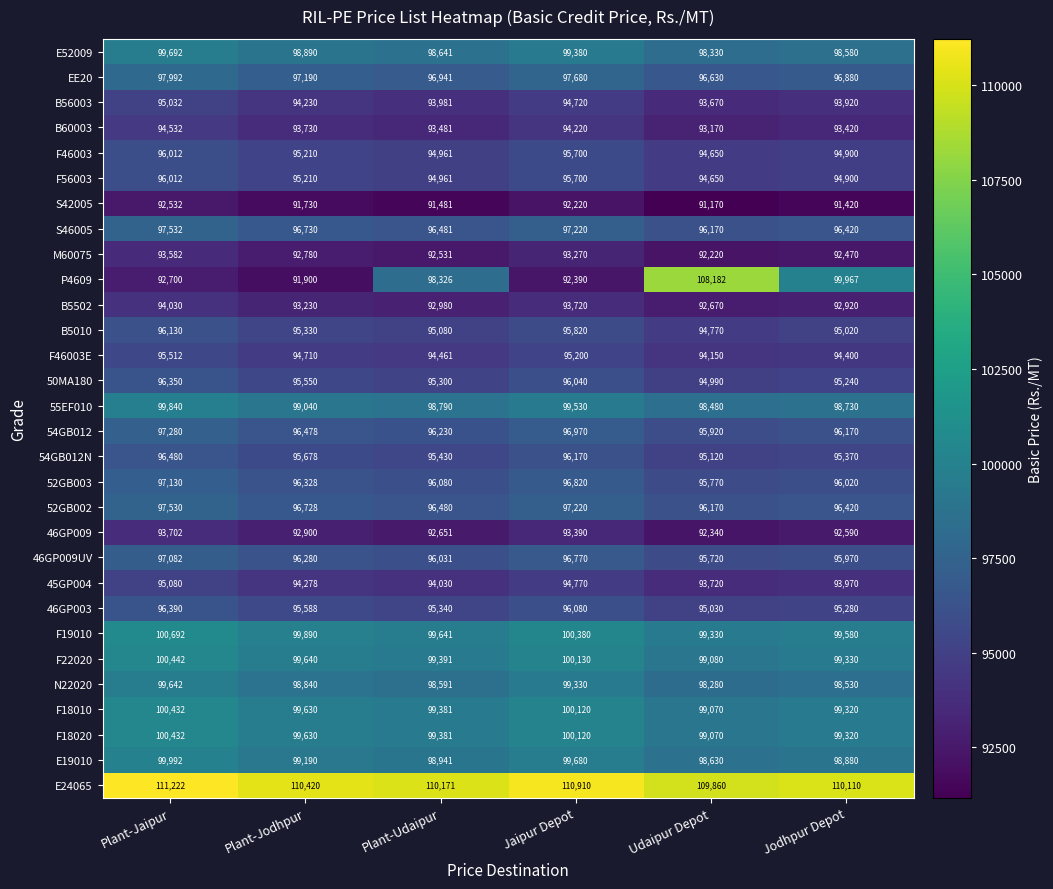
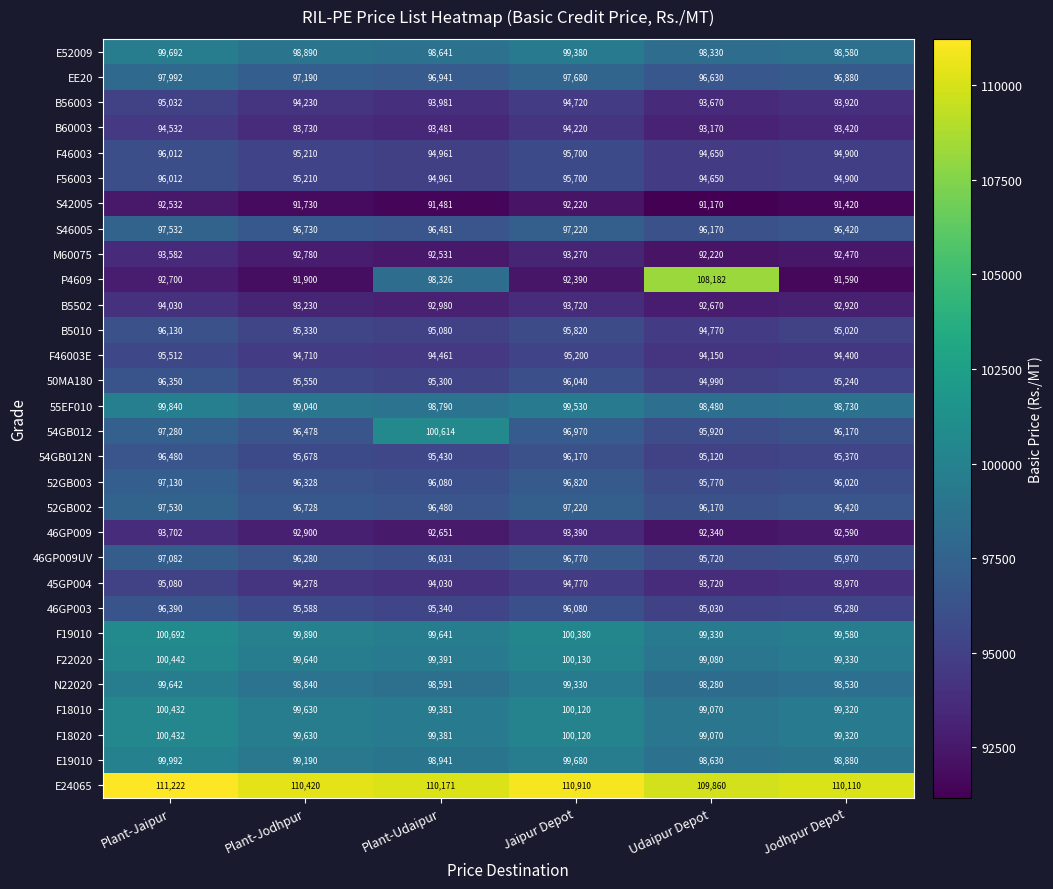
  {
    "E52009": {
      "Plant-Jaipur": "99,692",
      "Plant-Jodhpur": "98,890",
      "Plant-Udaipur": "98,641",
      "Jaipur Depot": "99,380",
      "Udaipur Depot": "98,330",
      "Jodhpur Depot": "98,580"
    },
    "EE20": {
      "Plant-Jaipur": "97,992",
      "Plant-Jodhpur": "97,190",
      "Plant-Udaipur": "96,941",
      "Jaipur Depot": "97,680",
      "Udaipur Depot": "96,630",
      "Jodhpur Depot": "96,880"
    },
    "B56003": {
      "Plant-Jaipur": "95,032",
      "Plant-Jodhpur": "94,230",
      "Plant-Udaipur": "93,981",
      "Jaipur Depot": "94,720",
      "Udaipur Depot": "93,670",
      "Jodhpur Depot": "93,920"
    },
    "B60003": {
      "Plant-Jaipur": "94,532",
      "Plant-Jodhpur": "93,730",
      "Plant-Udaipur": "93,481",
      "Jaipur Depot": "94,220",
      "Udaipur Depot": "93,170",
      "Jodhpur Depot": "93,420"
    },
    "F46003": {
      "Plant-Jaipur": "96,012",
      "Plant-Jodhpur": "95,210",
      "Plant-Udaipur": "94,961",
      "Jaipur Depot": "95,700",
      "Udaipur Depot": "94,650",
      "Jodhpur Depot": "94,900"
    },
    "F56003": {
      "Plant-Jaipur": "96,012",
      "Plant-Jodhpur": "95,210",
      "Plant-Udaipur": "94,961",
      "Jaipur Depot": "95,700",
      "Udaipur Depot": "94,650",
      "Jodhpur Depot": "94,900"
    },
    "S42005": {
      "Plant-Jaipur": "92,532",
      "Plant-Jodhpur": "91,730",
      "Plant-Udaipur": "91,481",
      "Jaipur Depot": "92,220",
      "Udaipur Depot": "91,170",
      "Jodhpur Depot": "91,420"
    },
    "S46005": {
      "Plant-Jaipur": "97,532",
      "Plant-Jodhpur": "96,730",
      "Plant-Udaipur": "96,481",
      "Jaipur Depot": "97,220",
      "Udaipur Depot": "96,170",
      "Jodhpur Depot": "96,420"
    },
    "M60075": {
      "Plant-Jaipur": "93,582",
      "Plant-Jodhpur": "92,780",
      "Plant-Udaipur": "92,531",
      "Jaipur Depot": "93,270",
      "Udaipur Depot": "92,220",
      "Jodhpur Depot": "92,470"
    },
    "P4609": {
      "Plant-Jaipur": "92,700",
      "Plant-Jodhpur": "91,900",
      "Plant-Udaipur": "98,326",
      "Jaipur Depot": "92,390",
      "Udaipur Depot": "108,182",
-     "Jodhpur Depot": "99,967"
+     "Jodhpur Depot": "91,590"
    },
    "B5502": {
      "Plant-Jaipur": "94,030",
      "Plant-Jodhpur": "93,230",
      "Plant-Udaipur": "92,980",
      "Jaipur Depot": "93,720",
      "Udaipur Depot": "92,670",
      "Jodhpur Depot": "92,920"
    },
    "B5010": {
      "Plant-Jaipur": "96,130",
      "Plant-Jodhpur": "95,330",
      "Plant-Udaipur": "95,080",
      "Jaipur Depot": "95,820",
      "Udaipur Depot": "94,770",
      "Jodhpur Depot": "95,020"
    },
    "F46003E": {
      "Plant-Jaipur": "95,512",
      "Plant-Jodhpur": "94,710",
      "Plant-Udaipur": "94,461",
      "Jaipur Depot": "95,200",
      "Udaipur Depot": "94,150",
      "Jodhpur Depot": "94,400"
    },
    "50MA180": {
      "Plant-Jaipur": "96,350",
      "Plant-Jodhpur": "95,550",
      "Plant-Udaipur": "95,300",
      "Jaipur Depot": "96,040",
      "Udaipur Depot": "94,990",
      "Jodhpur Depot": "95,240"
    },
    "55EF010": {
      "Plant-Jaipur": "99,840",
      "Plant-Jodhpur": "99,040",
      "Plant-Udaipur": "98,790",
      "Jaipur Depot": "99,530",
      "Udaipur Depot": "98,480",
      "Jodhpur Depot": "98,730"
    },
    "54GB012": {
      "Plant-Jaipur": "97,280",
      "Plant-Jodhpur": "96,478",
-     "Plant-Udaipur": "96,230",
+     "Plant-Udaipur": "100,614",
      "Jaipur Depot": "96,970",
      "Udaipur Depot": "95,920",
      "Jodhpur Depot": "96,170"
    },
    "54GB012N": {
      "Plant-Jaipur": "96,480",
      "Plant-Jodhpur": "95,678",
      "Plant-Udaipur": "95,430",
      "Jaipur Depot": "96,170",
      "Udaipur Depot": "95,120",
      "Jodhpur Depot": "95,370"
    },
    "52GB003": {
      "Plant-Jaipur": "97,130",
      "Plant-Jodhpur": "96,328",
      "Plant-Udaipur": "96,080",
      "Jaipur Depot": "96,820",
      "Udaipur Depot": "95,770",
      "Jodhpur Depot": "96,020"
    },
    "52GB002": {
      "Plant-Jaipur": "97,530",
      "Plant-Jodhpur": "96,728",
      "Plant-Udaipur": "96,480",
      "Jaipur Depot": "97,220",
      "Udaipur Depot": "96,170",
      "Jodhpur Depot": "96,420"
    },
    "46GP009": {
      "Plant-Jaipur": "93,702",
      "Plant-Jodhpur": "92,900",
      "Plant-Udaipur": "92,651",
      "Jaipur Depot": "93,390",
      "Udaipur Depot": "92,340",
      "Jodhpur Depot": "92,590"
    },
    "46GP009UV": {
      "Plant-Jaipur": "97,082",
      "Plant-Jodhpur": "96,280",
      "Plant-Udaipur": "96,031",
      "Jaipur Depot": "96,770",
      "Udaipur Depot": "95,720",
      "Jodhpur Depot": "95,970"
    },
    "45GP004": {
      "Plant-Jaipur": "95,080",
      "Plant-Jodhpur": "94,278",
      "Plant-Udaipur": "94,030",
      "Jaipur Depot": "94,770",
      "Udaipur Depot": "93,720",
      "Jodhpur Depot": "93,970"
    },
    "46GP003": {
      "Plant-Jaipur": "96,390",
      "Plant-Jodhpur": "95,588",
      "Plant-Udaipur": "95,340",
      "Jaipur Depot": "96,080",
      "Udaipur Depot": "95,030",
      "Jodhpur Depot": "95,280"
    },
    "F19010": {
      "Plant-Jaipur": "100,692",
      "Plant-Jodhpur": "99,890",
      "Plant-Udaipur": "99,641",
      "Jaipur Depot": "100,380",
      "Udaipur Depot": "99,330",
      "Jodhpur Depot": "99,580"
    },
    "F22020": {
      "Plant-Jaipur": "100,442",
      "Plant-Jodhpur": "99,640",
      "Plant-Udaipur": "99,391",
      "Jaipur Depot": "100,130",
      "Udaipur Depot": "99,080",
      "Jodhpur Depot": "99,330"
    },
    "N22020": {
      "Plant-Jaipur": "99,642",
      "Plant-Jodhpur": "98,840",
      "Plant-Udaipur": "98,591",
      "Jaipur Depot": "99,330",
      "Udaipur Depot": "98,280",
      "Jodhpur Depot": "98,530"
    },
    "F18010": {
      "Plant-Jaipur": "100,432",
      "Plant-Jodhpur": "99,630",
      "Plant-Udaipur": "99,381",
      "Jaipur Depot": "100,120",
      "Udaipur Depot": "99,070",
      "Jodhpur Depot": "99,320"
    },
    "F18020": {
      "Plant-Jaipur": "100,432",
      "Plant-Jodhpur": "99,630",
      "Plant-Udaipur": "99,381",
      "Jaipur Depot": "100,120",
      "Udaipur Depot": "99,070",
      "Jodhpur Depot": "99,320"
    },
    "E19010": {
      "Plant-Jaipur": "99,992",
      "Plant-Jodhpur": "99,190",
      "Plant-Udaipur": "98,941",
      "Jaipur Depot": "99,680",
      "Udaipur Depot": "98,630",
      "Jodhpur Depot": "98,880"
    },
    "E24065": {
      "Plant-Jaipur": "111,222",
      "Plant-Jodhpur": "110,420",
      "Plant-Udaipur": "110,171",
      "Jaipur Depot": "110,910",
      "Udaipur Depot": "109,860",
      "Jodhpur Depot": "110,110"
    }
  }
